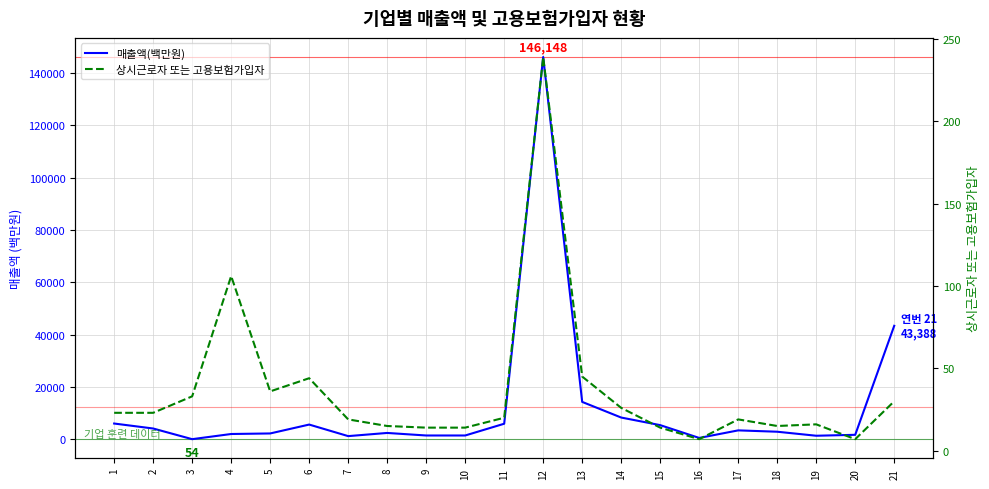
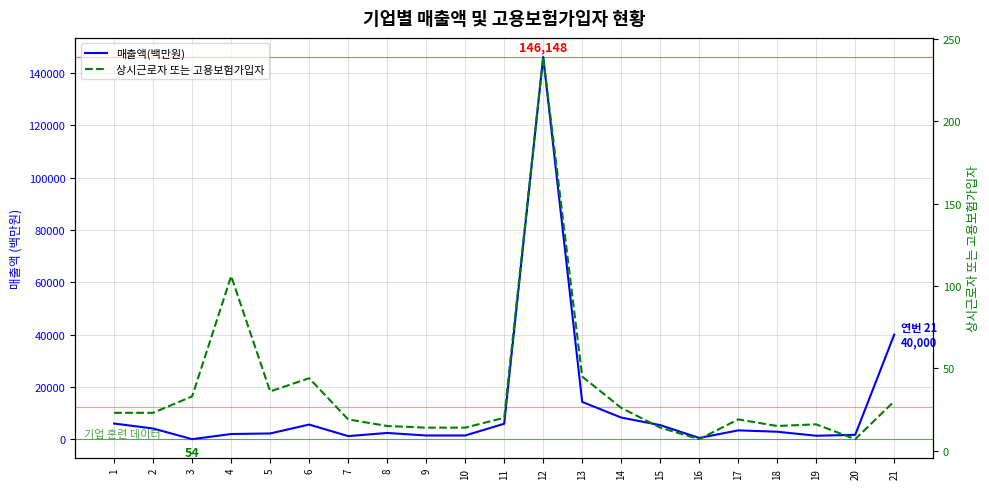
  {
    "매출액(백만원)": {
      "3": "54",
      "12": "146,148",
-     "21": "43,388"
+     "21": "40,000"
    }
  }
